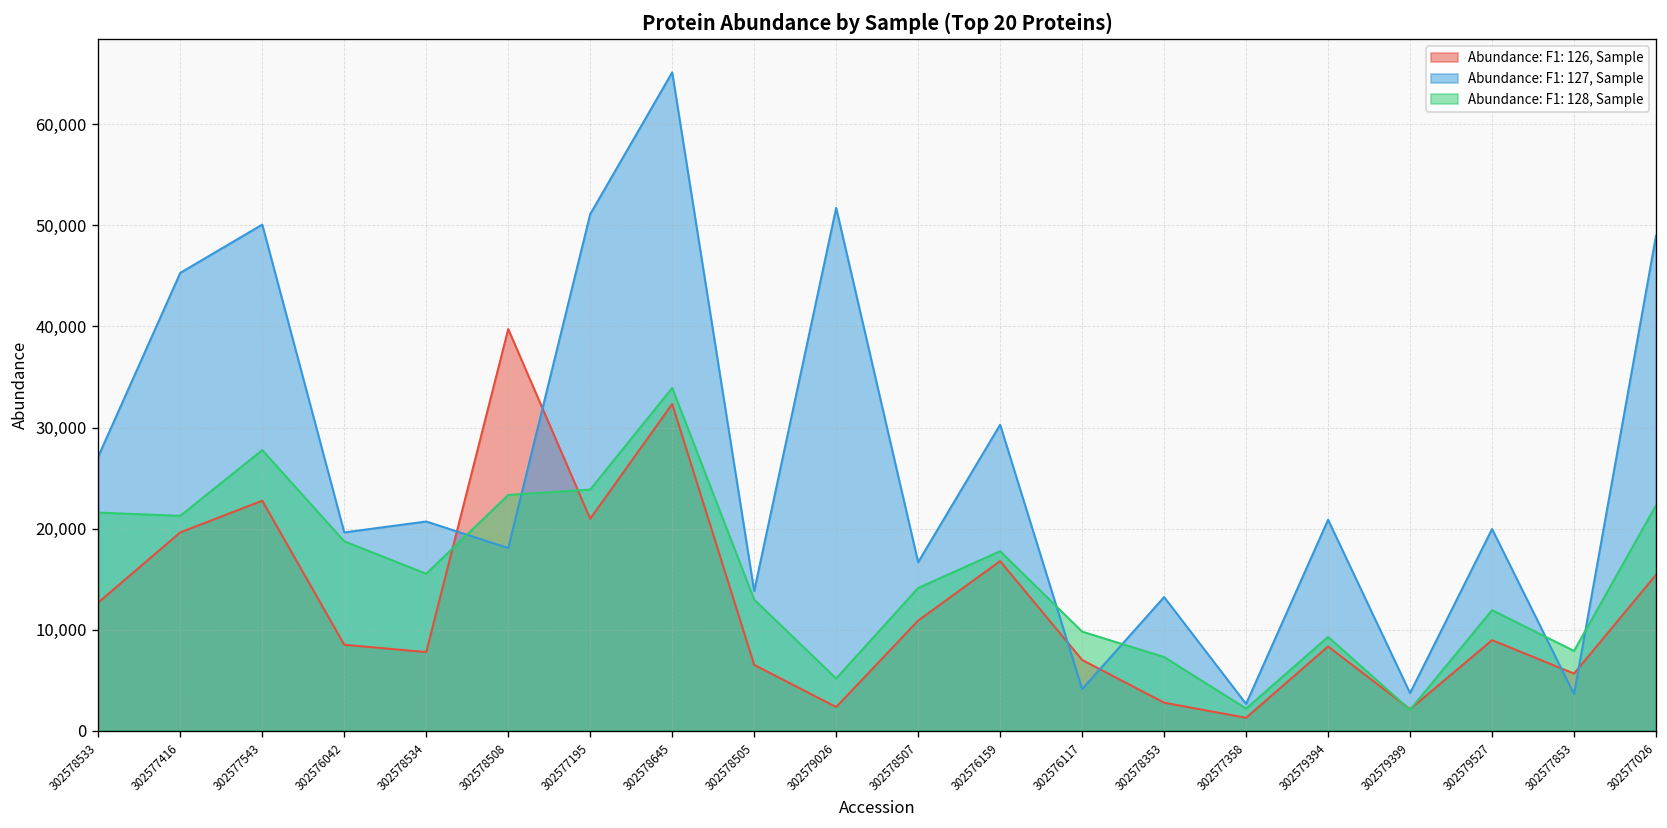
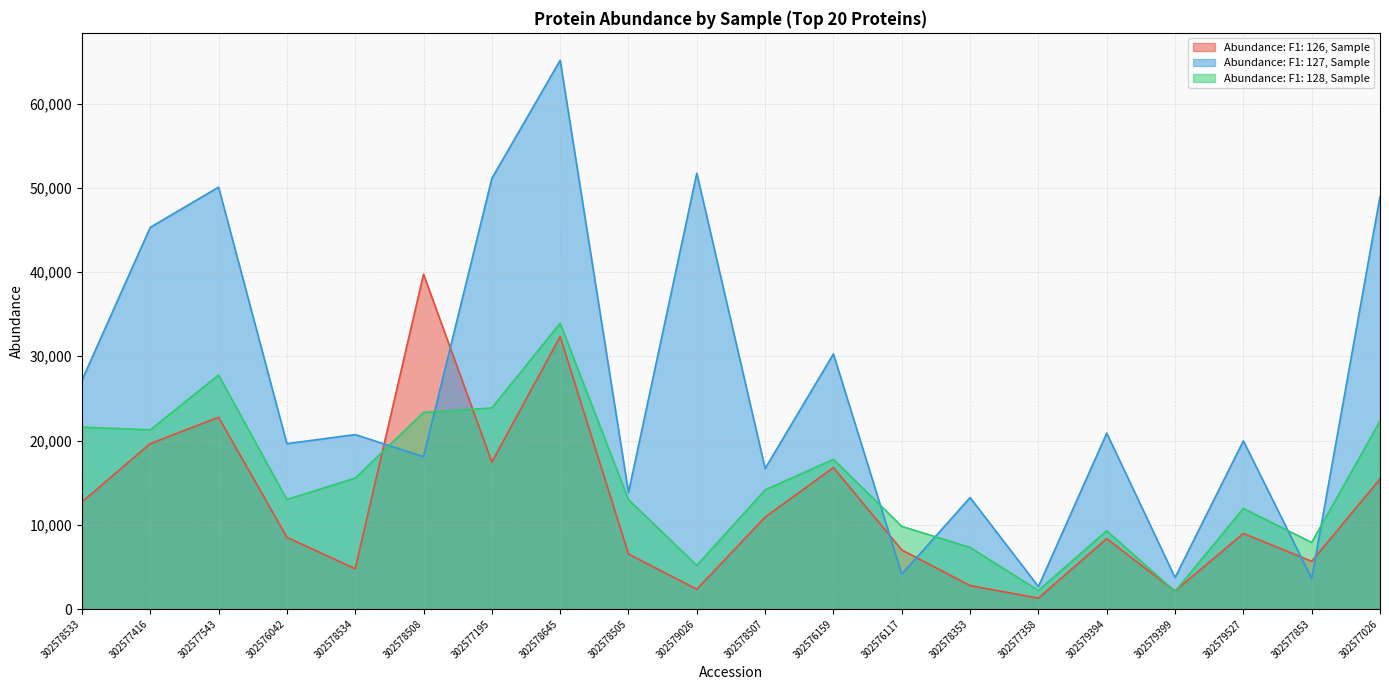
  {
    "Abundance: F1: 126, Sample": {
      "302578533": "13,000",
      "302577416": "20,000",
      "302577543": "23,000",
      "302576042": "9,000",
-     "302578534": "8,000",
+     "302578534": "5,000",
      "302578508": "40,000",
-     "302577195": "21,000",
+     "302577195": "17,000",
      "302578645": "32,000",
      "302578505": "7,000",
      "302579026": "2,000",
      "302578507": "11,000",
      "302576159": "17,000",
      "302576117": "7,000",
      "302578353": "3,000",
      "302577358": "1,000",
      "302579394": "8,000",
      "302579527": "9,000",
      "302577853": "6,000",
      "302577026": "15,000"
    },
    "Abundance: F1: 127, Sample": {
      "302578533": "27,000",
      "302577416": "45,000",
      "302577543": "50,000",
      "302576042": "20,000",
      "302578534": "21,000",
      "302578508": "18,000",
      "302577195": "51,000",
      "302578645": "65,000",
      "302578505": "14,000",
      "302579026": "52,000",
      "302578507": "17,000",
      "302576159": "30,000",
      "302576117": "4,000",
      "302578353": "13,000",
      "302577358": "3,000",
      "302579394": "21,000",
      "302579399": "4,000",
      "302579527": "20,000",
      "302577853": "4,000",
      "302577026": "49,000"
    },
    "Abundance: F1: 128, Sample": {
      "302578533": "22,000",
      "302577416": "21,000",
      "302577543": "28,000",
-     "302576042": "19,000",
+     "302576042": "13,000",
      "302578534": "16,000",
      "302578508": "23,000",
      "302577195": "24,000",
      "302578645": "34,000",
      "302578505": "13,000",
      "302579026": "5,000",
      "302578507": "14,000",
      "302576159": "18,000",
      "302576117": "10,000",
      "302578353": "7,000",
      "302577358": "2,000",
      "302579394": "9,000",
      "302579527": "12,000",
      "302577853": "8,000",
      "302577026": "22,000"
    }
  }
